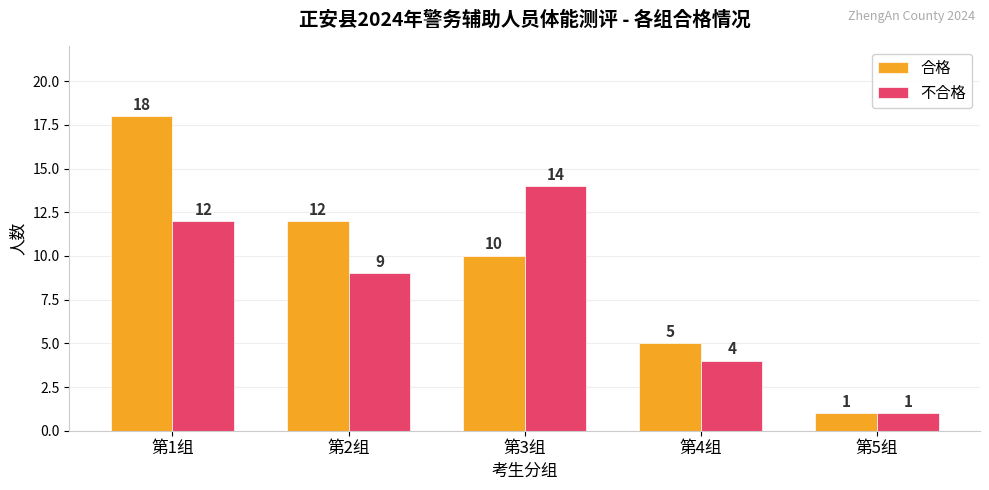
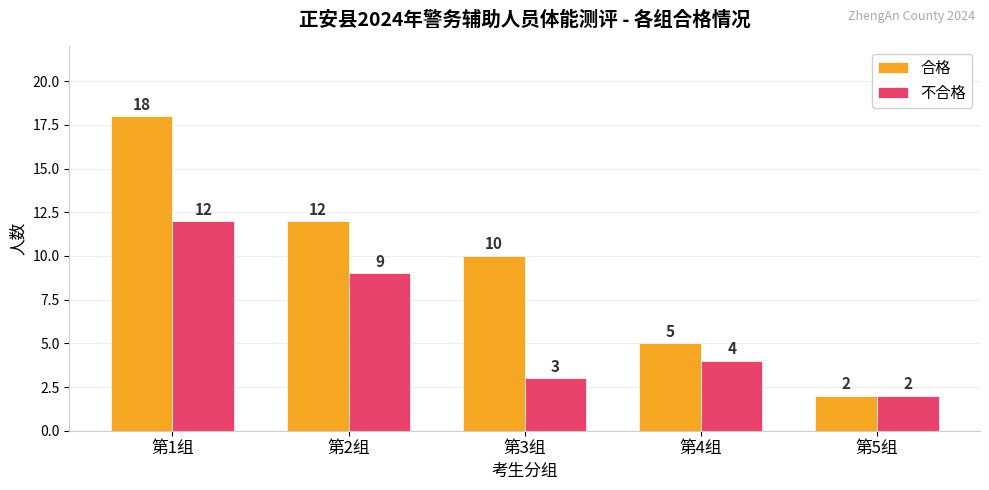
  {
    "合格": {
      "第1组": 18,
      "第2组": 12,
      "第3组": 10,
      "第4组": 5,
-     "第5组": 1
+     "第5组": 2
    },
    "不合格": {
      "第1组": 12,
      "第2组": 9,
-     "第3组": 14,
+     "第3组": 3,
      "第4组": 4,
-     "第5组": 1
+     "第5组": 2
    }
  }
